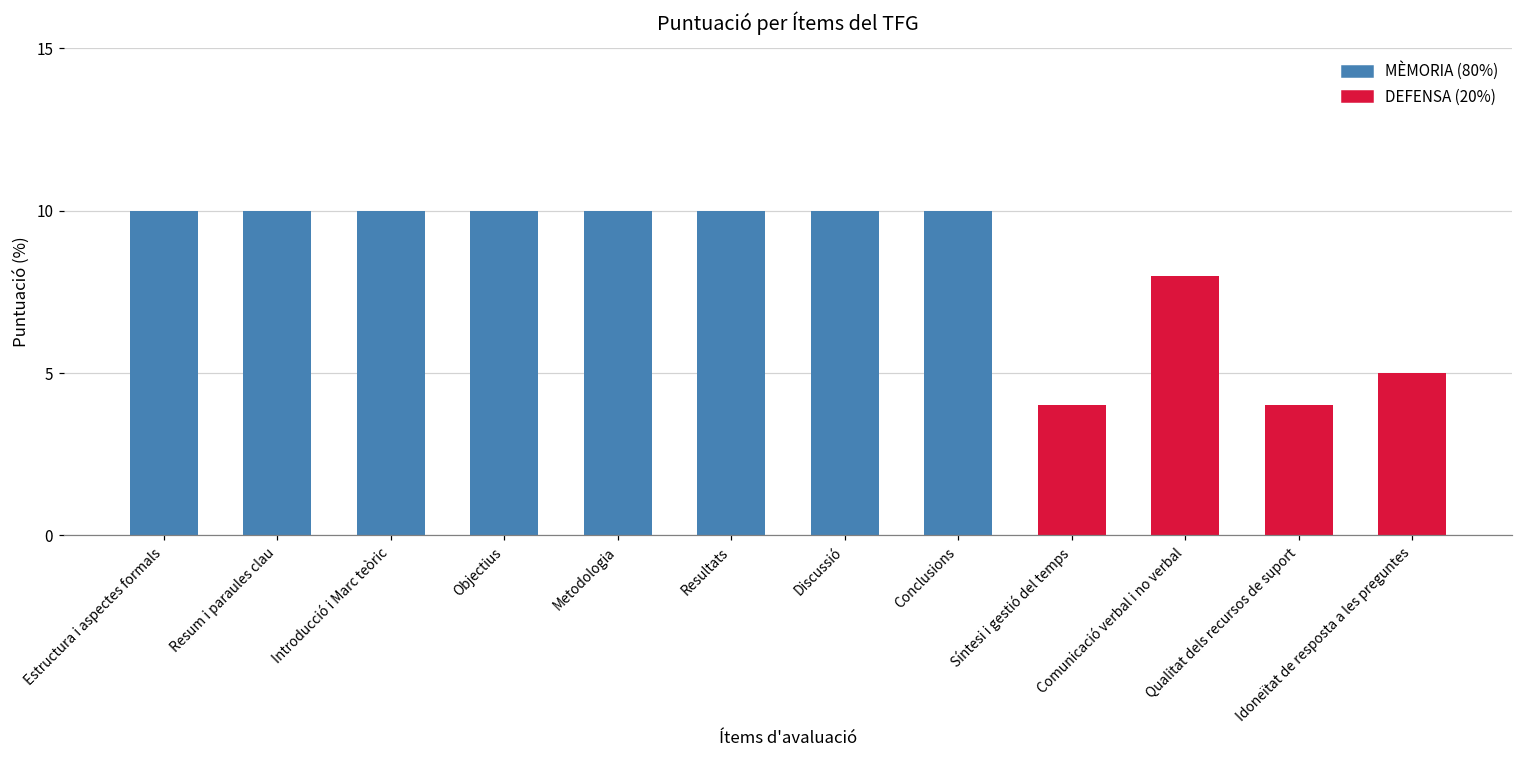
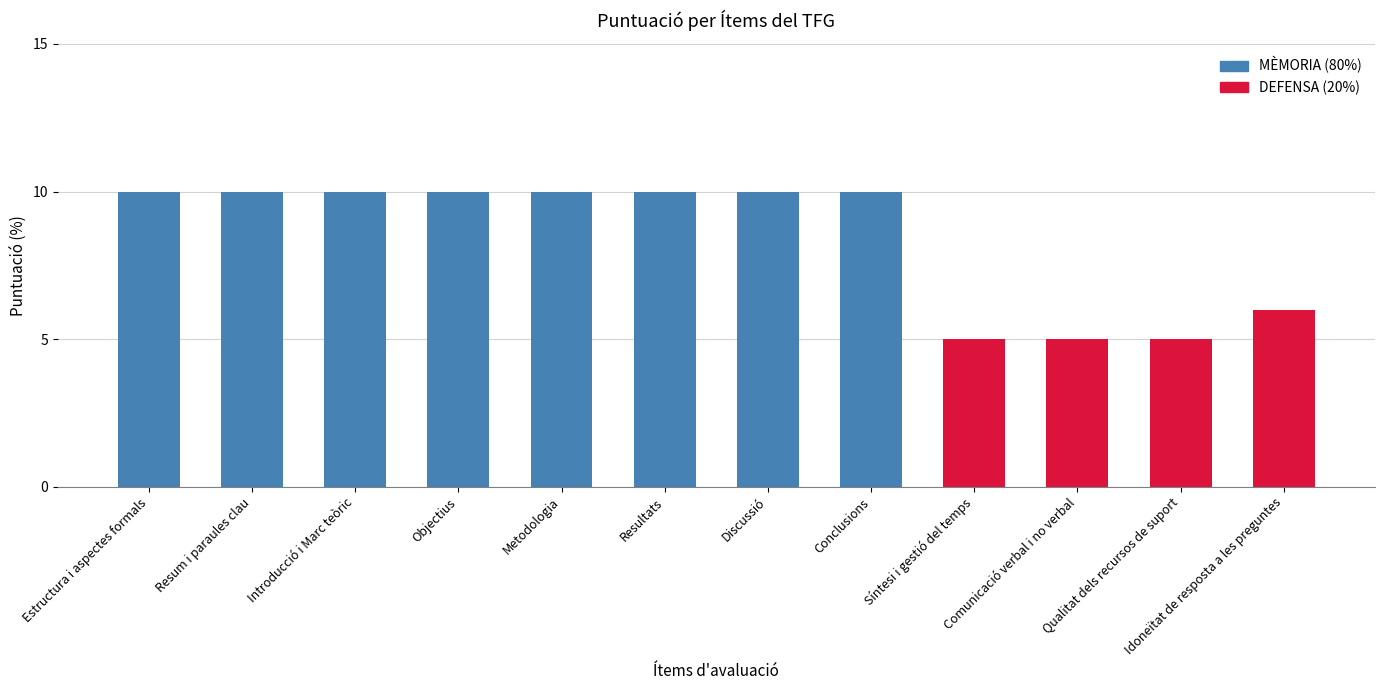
  {
    "Estructura i aspectes formals": 10,
    "Resum i paraules clau": 10,
    "Introducció i Marc teòric": 10,
    "Objectius": 10,
    "Metodologia": 10,
    "Resultats": 10,
    "Discussió": 10,
    "Conclusions": 10,
-   "Síntesi i gestió del temps": 4,
-   "Comunicació verbal i no verbal": 8,
-   "Qualitat dels recursos de suport": 4,
-   "Idoneïtat de resposta a les preguntes": 5
+   "Síntesi i gestió del temps": 5,
+   "Comunicació verbal i no verbal": 5,
+   "Qualitat dels recursos de suport": 5,
+   "Idoneïtat de resposta a les preguntes": 6
  }
